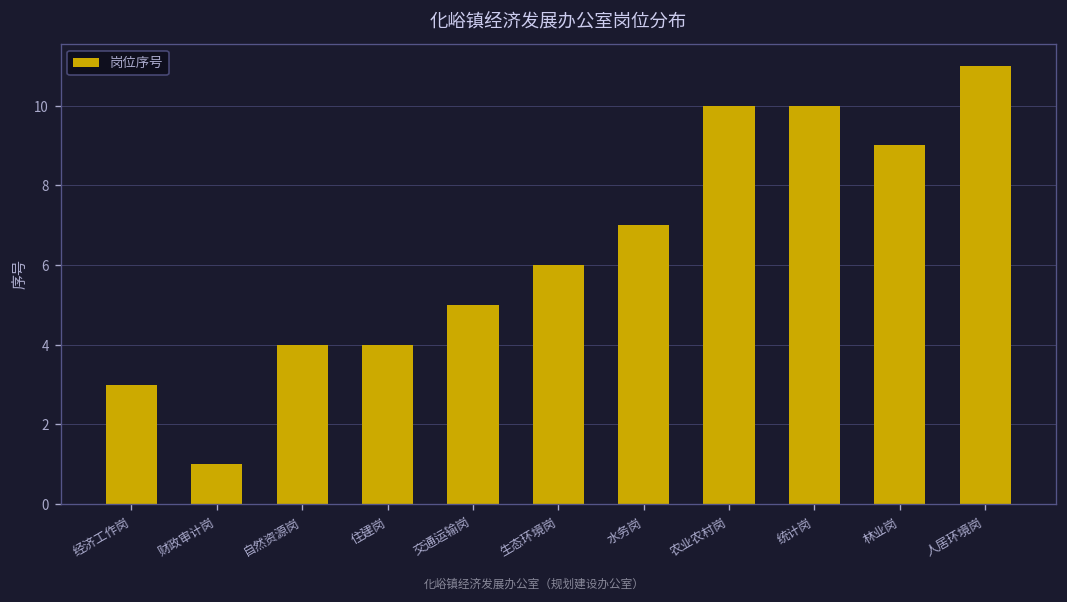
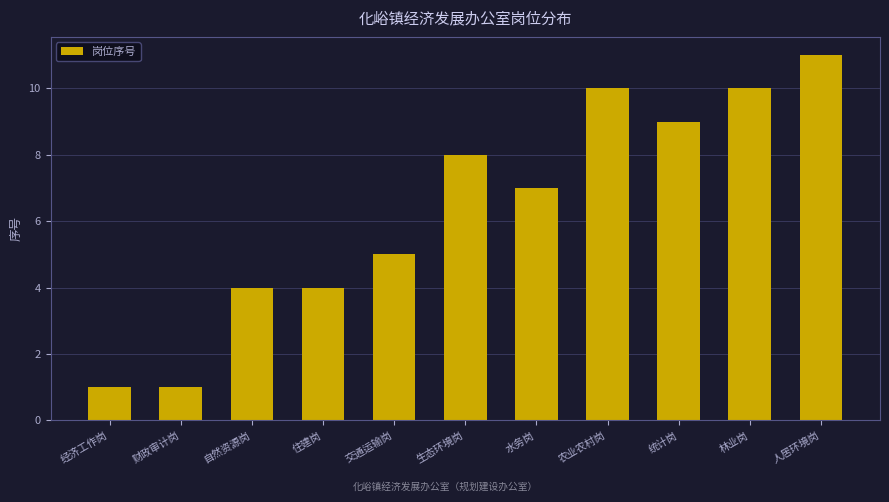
  {
-   "经济工作岗": 3,
+   "经济工作岗": 1,
    "财政审计岗": 1,
    "自然资源岗": 4,
    "住建岗": 4,
    "交通运输岗": 5,
-   "生态环境岗": 6,
+   "生态环境岗": 8,
    "水务岗": 7,
    "农业农村岗": 10,
-   "统计岗": 10,
-   "林业岗": 9,
+   "统计岗": 9,
+   "林业岗": 10,
    "人居环境岗": 11
  }
